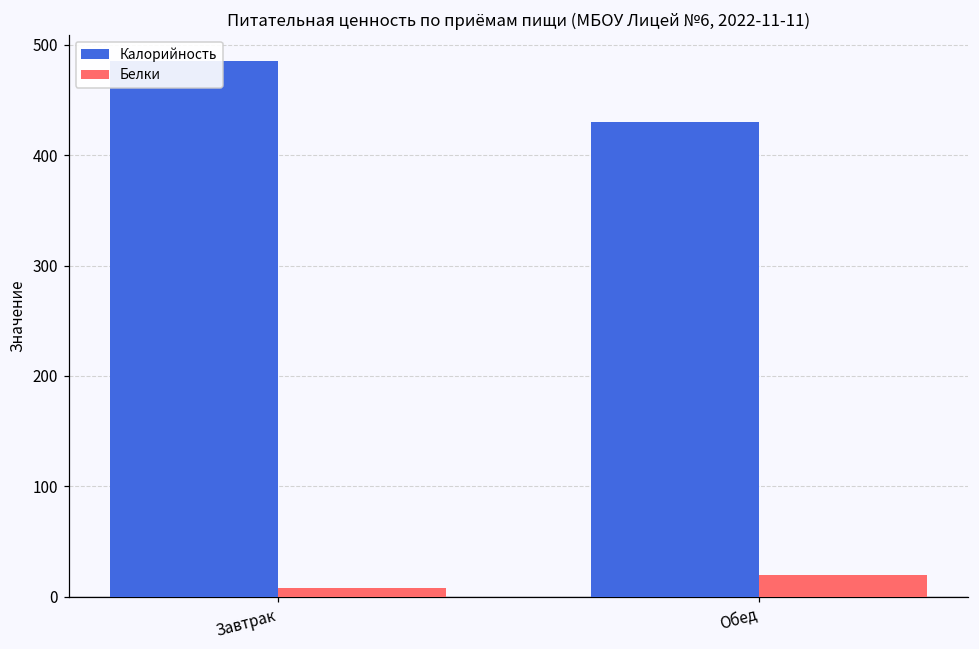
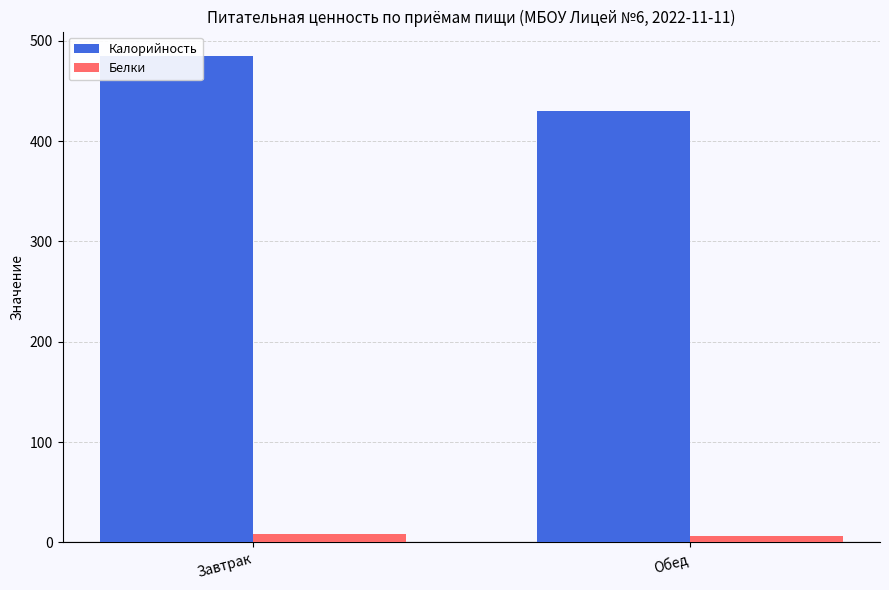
  {
    "Калорийность": {
      "Обед": 430
    },
    "Белки": {
      "Завтрак": 8,
-     "Обед": 20
+     "Обед": 7
    }
  }
